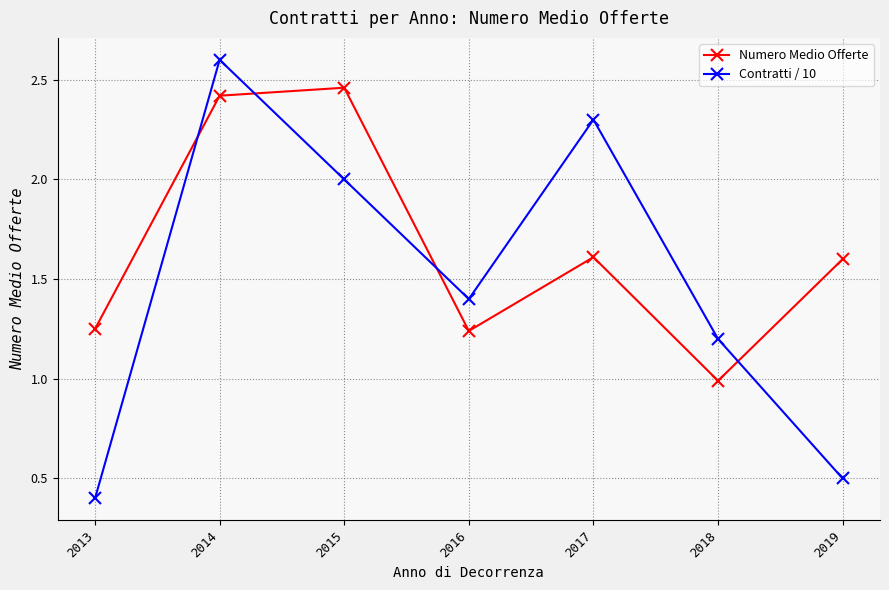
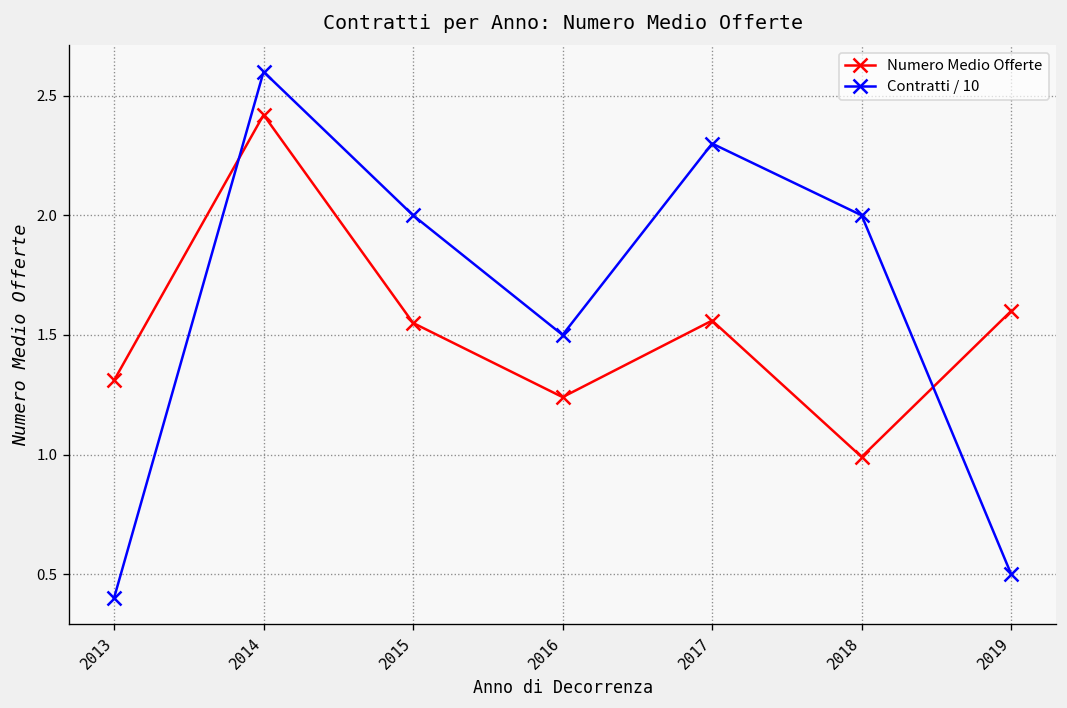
  {
    "Numero Medio Offerte": {
-     "2013": 1.25,
+     "2013": 1.31,
      "2014": 2.42,
-     "2015": 2.46,
+     "2015": 1.55,
      "2016": 1.24,
-     "2017": 1.61,
+     "2017": 1.56,
      "2018": 0.99,
      "2019": 1.60
    },
    "Contratti / 10": {
      "2013": 0.40,
      "2014": 2.60,
      "2015": 2.00,
-     "2016": 1.40,
+     "2016": 1.50,
      "2017": 2.30,
-     "2018": 1.20,
+     "2018": 2.00,
      "2019": 0.50
    }
  }
